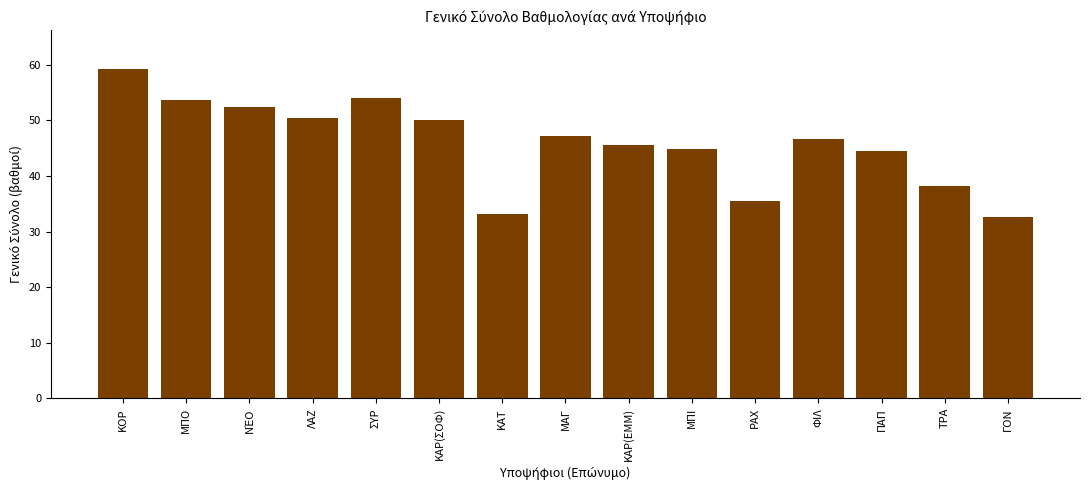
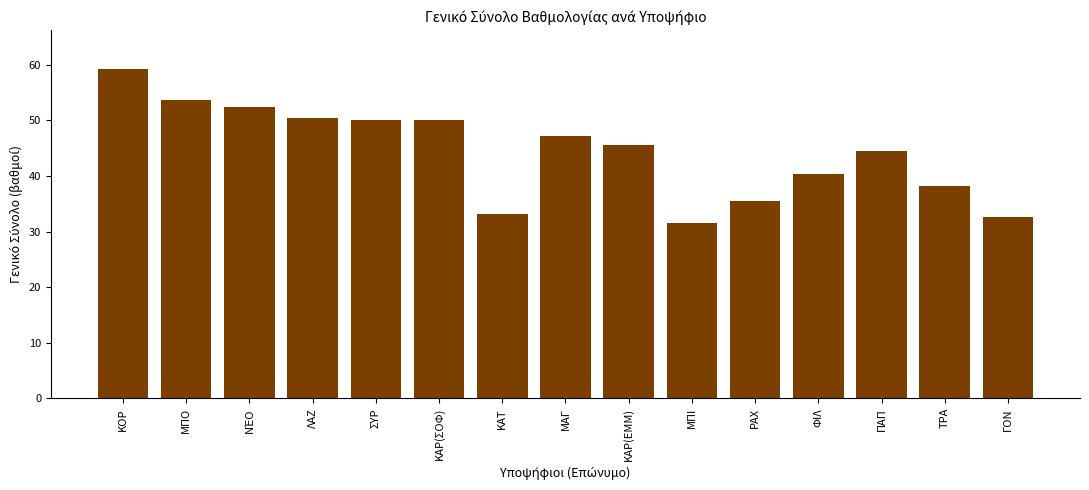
  {
    "ΚΟΡ": 59,
    "ΜΠΟ": 54,
    "ΝΈΟ": 52,
    "ΛΑΖ": 50,
-   "ΣΥΡ": 54,
+   "ΣΥΡ": 50,
    "ΚΑΡ(ΣΟΦ)": 50,
    "ΚΑΤ": 33,
    "ΜΑΓ": 47,
    "ΚΑΡ(ΕΜΜ)": 46,
-   "ΜΠΙ": 45,
+   "ΜΠΙ": 32,
    "ΡΑΧ": 36,
-   "ΦΙΛ": 47,
+   "ΦΙΛ": 40,
    "ΠΑΠ": 44,
    "ΤΡΑ": 38,
    "ΓΟΝ": 33
  }
